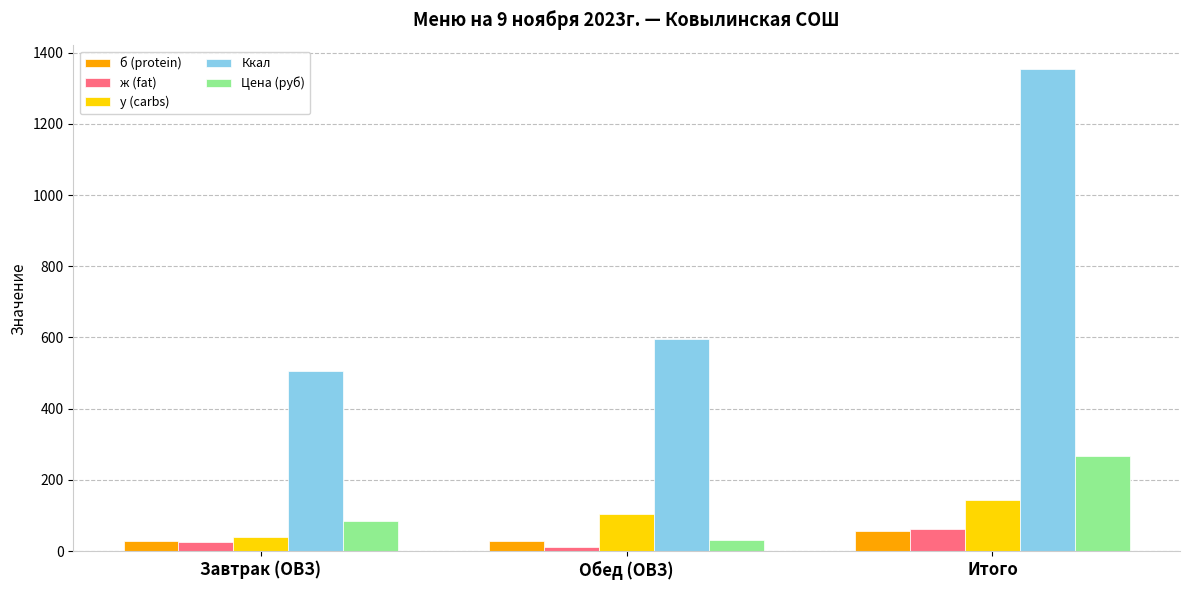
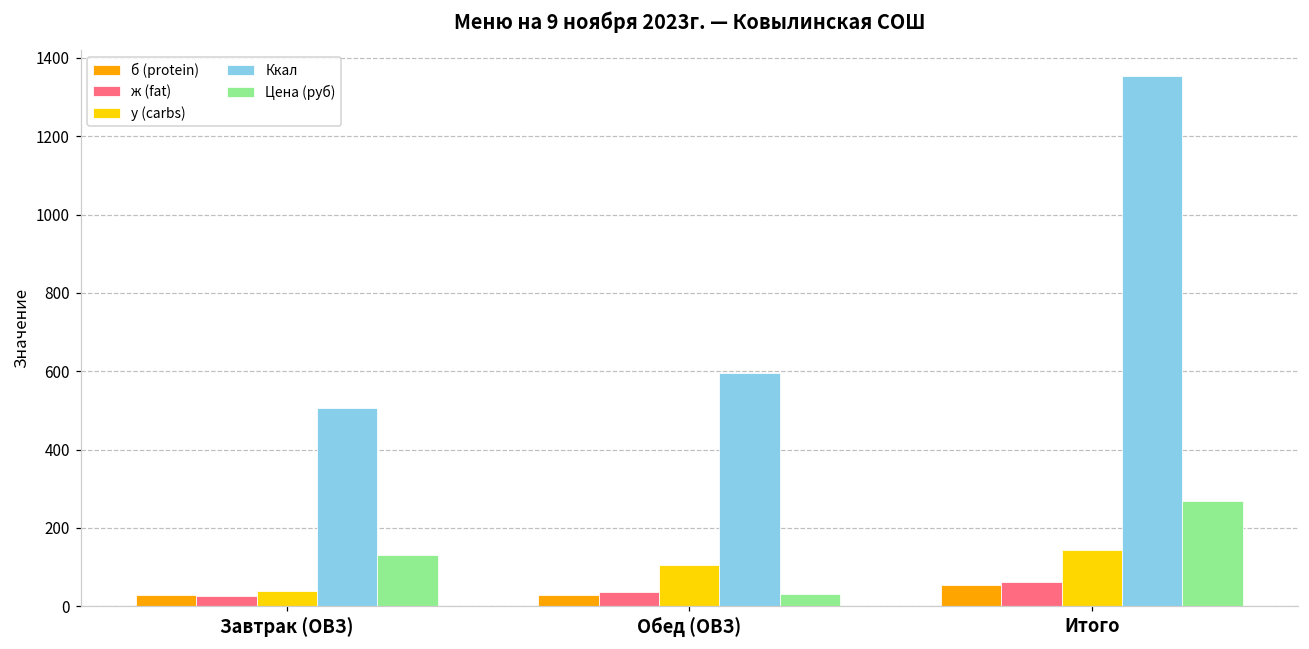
  {
    "ж (fat)": {
      "Завтрак (ОВЗ)": 30,
-     "Обед (ОВЗ)": 10,
+     "Обед (ОВЗ)": 40,
      "Итого": 60
    },
    "Ккал": {
      "Завтрак (ОВЗ)": 510,
      "Обед (ОВЗ)": 600,
      "Итого": 1350
    },
    "Цена (руб)": {
-     "Завтрак (ОВЗ)": 90,
+     "Завтрак (ОВЗ)": 130,
      "Обед (ОВЗ)": 30,
      "Итого": 270
    }
  }
